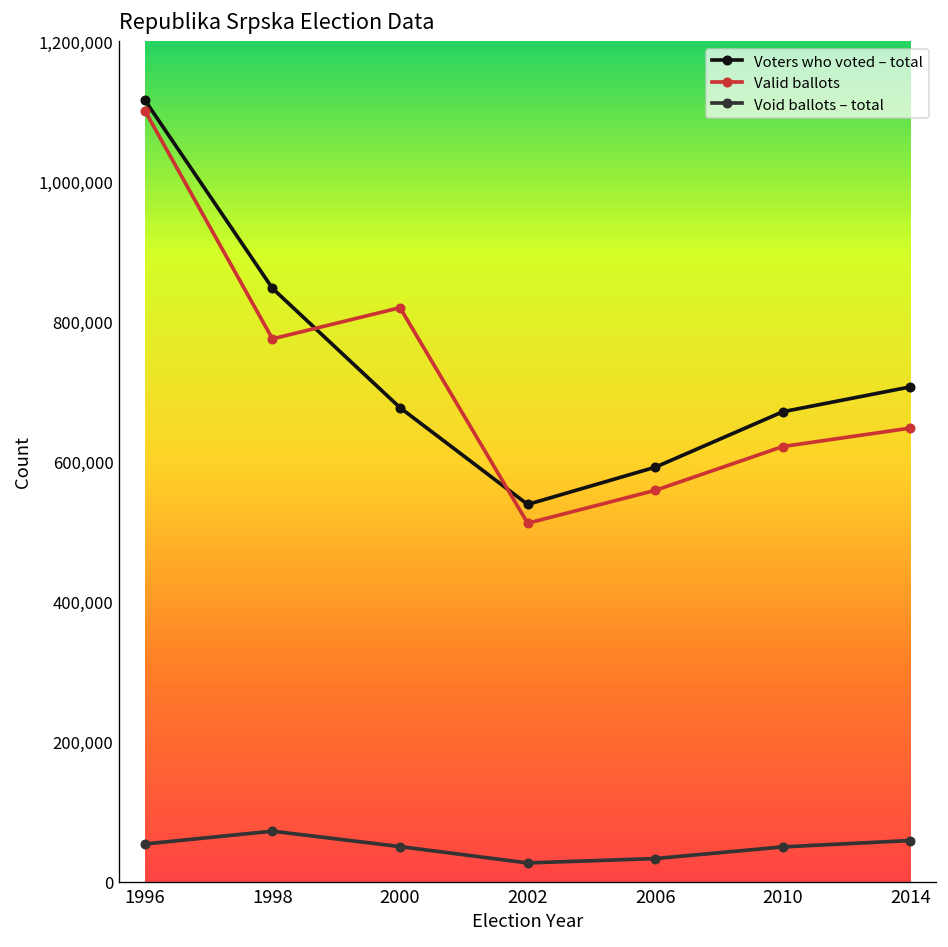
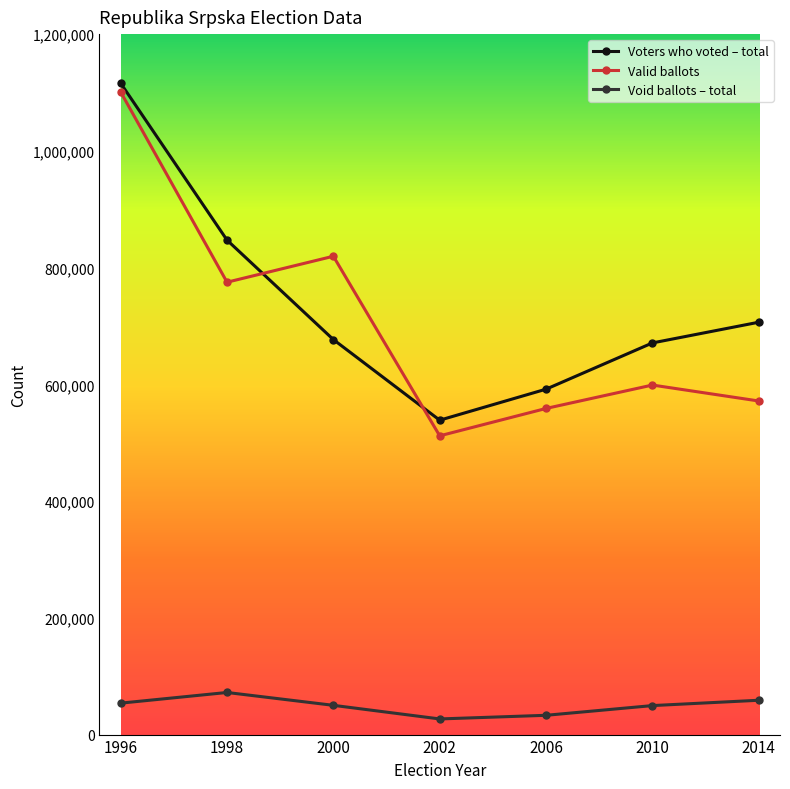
  {
    "Valid ballots": {
      "1996": "1,100,000",
      "1998": "770,000",
      "2000": "820,000",
      "2002": "510,000",
      "2006": "560,000",
-     "2010": "620,000",
-     "2014": "650,000"
+     "2010": "600,000",
+     "2014": "570,000"
    }
  }
